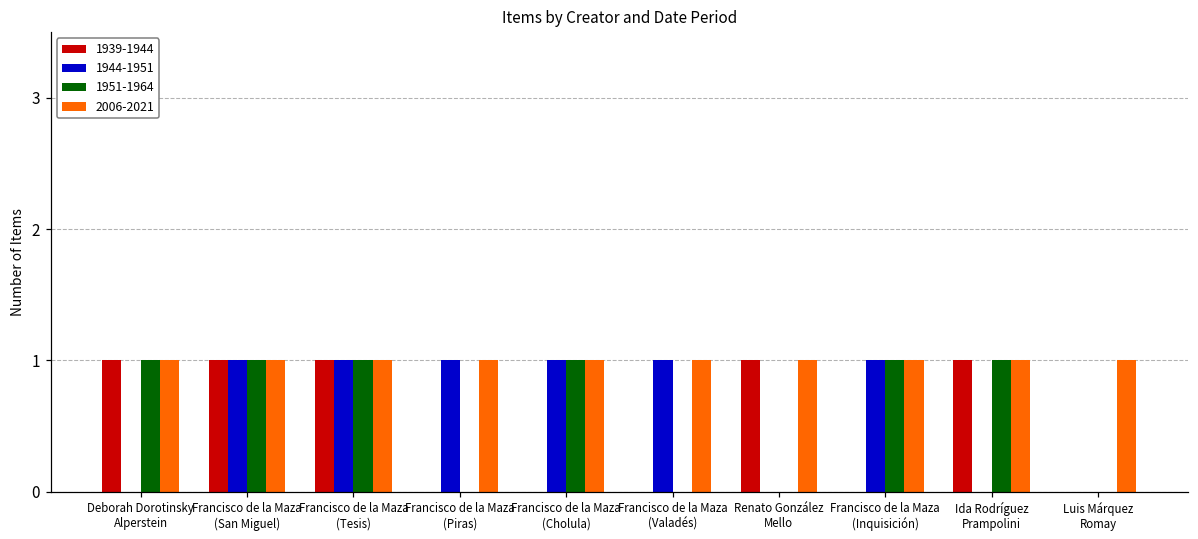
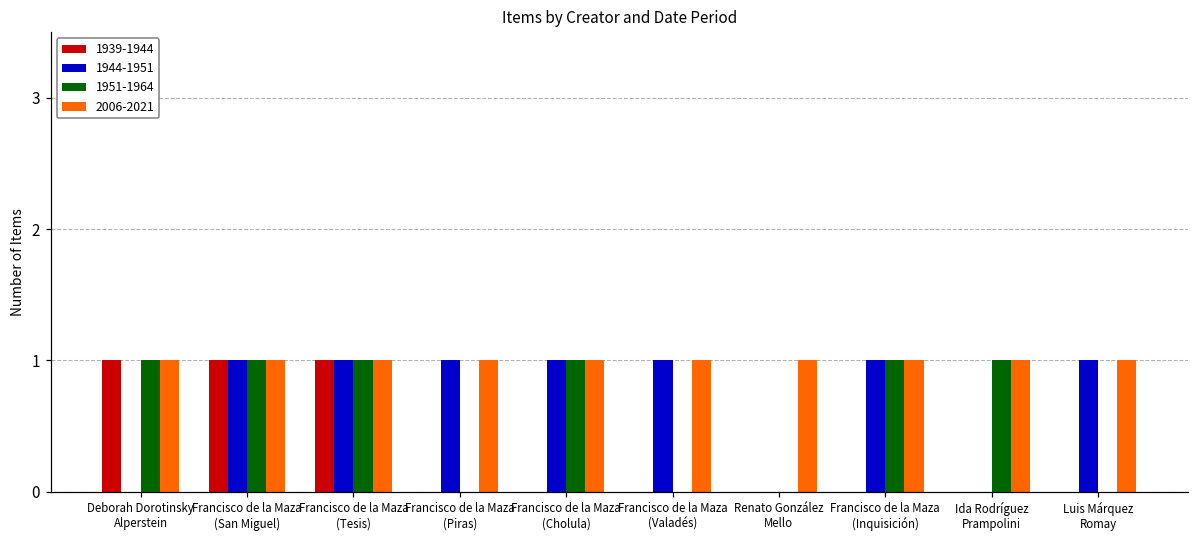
  {
    "1939-1944": {
      "Deborah Dorotinsky Alperstein": 1,
      "Francisco de la Maza (San Miguel)": 1,
      "Francisco de la Maza (Tesis)": 1,
      "Francisco de la Maza (Piras)": 0,
      "Francisco de la Maza (Cholula)": 0,
      "Francisco de la Maza (Valadés)": 0,
-     "Renato González Mello": 1,
+     "Renato González Mello": 0,
      "Francisco de la Maza (Inquisición)": 0,
-     "Ida Rodríguez Prampolini": 1,
+     "Ida Rodríguez Prampolini": 0,
      "Luis Márquez Romay": 0
    },
    "1944-1951": {
      "Deborah Dorotinsky Alperstein": 0,
      "Francisco de la Maza (San Miguel)": 1,
      "Francisco de la Maza (Tesis)": 1,
      "Francisco de la Maza (Piras)": 1,
      "Francisco de la Maza (Cholula)": 1,
      "Francisco de la Maza (Valadés)": 1,
      "Renato González Mello": 0,
      "Francisco de la Maza (Inquisición)": 1,
      "Ida Rodríguez Prampolini": 0,
-     "Luis Márquez Romay": 0
+     "Luis Márquez Romay": 1
    },
    "1951-1964": {
      "Deborah Dorotinsky Alperstein": 1,
      "Francisco de la Maza (San Miguel)": 1,
      "Francisco de la Maza (Tesis)": 1,
      "Francisco de la Maza (Piras)": 0,
      "Francisco de la Maza (Cholula)": 1,
      "Francisco de la Maza (Valadés)": 0,
      "Renato González Mello": 0,
      "Francisco de la Maza (Inquisición)": 1,
      "Ida Rodríguez Prampolini": 1,
      "Luis Márquez Romay": 0
    },
    "2006-2021": {
      "Deborah Dorotinsky Alperstein": 1,
      "Francisco de la Maza (San Miguel)": 1,
      "Francisco de la Maza (Tesis)": 1,
      "Francisco de la Maza (Piras)": 1,
      "Francisco de la Maza (Cholula)": 1,
      "Francisco de la Maza (Valadés)": 1,
      "Renato González Mello": 1,
      "Francisco de la Maza (Inquisición)": 1,
      "Ida Rodríguez Prampolini": 1,
      "Luis Márquez Romay": 1
    }
  }
